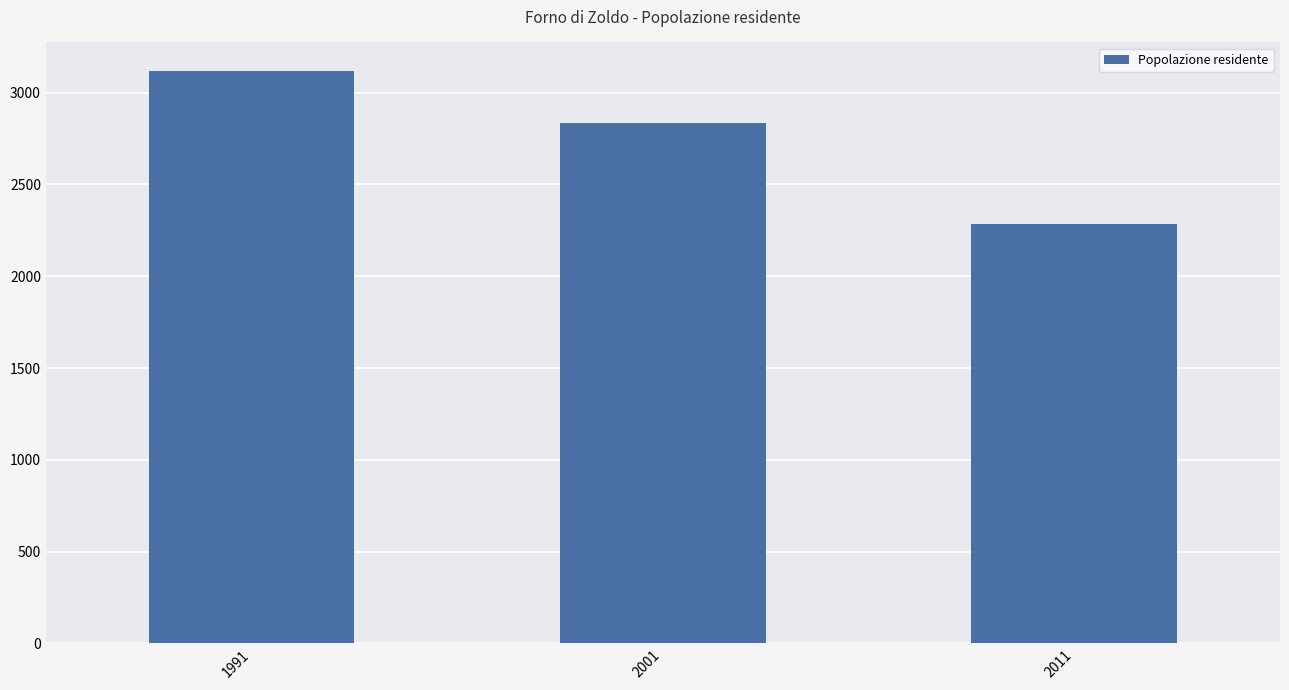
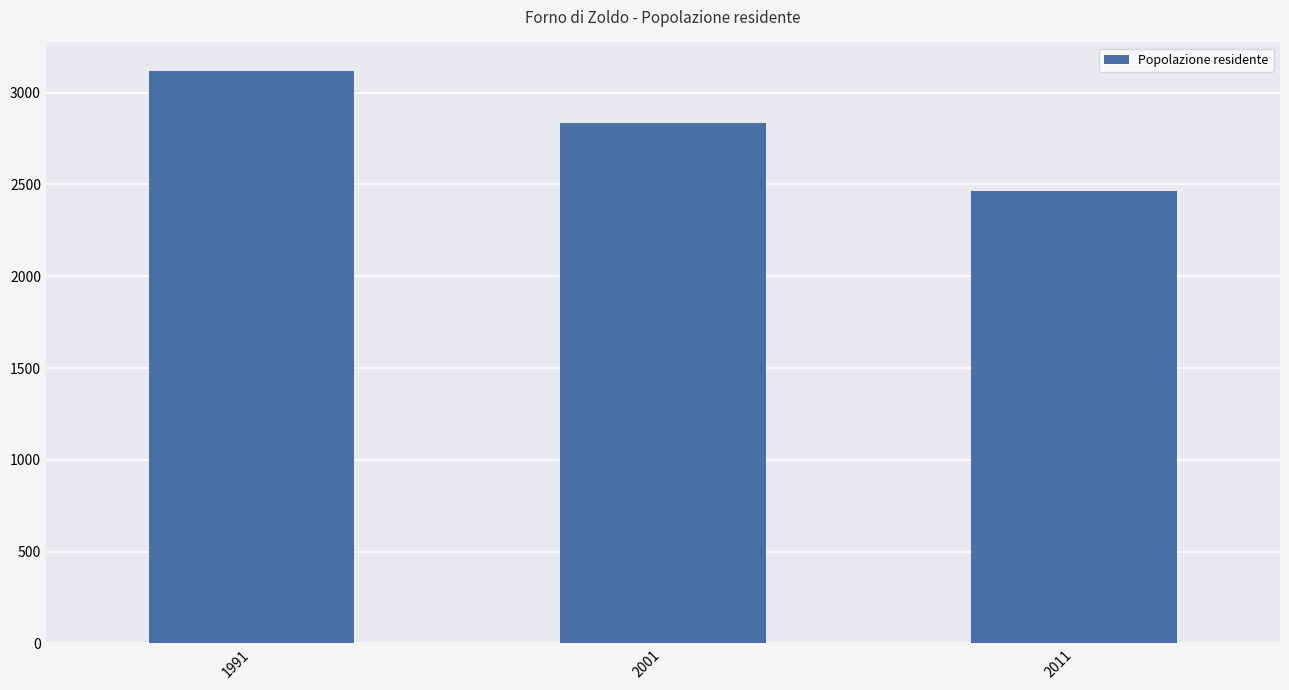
  {
    "1991": 3120,
    "2001": 2830,
-   "2011": 2280
+   "2011": 2470
  }
